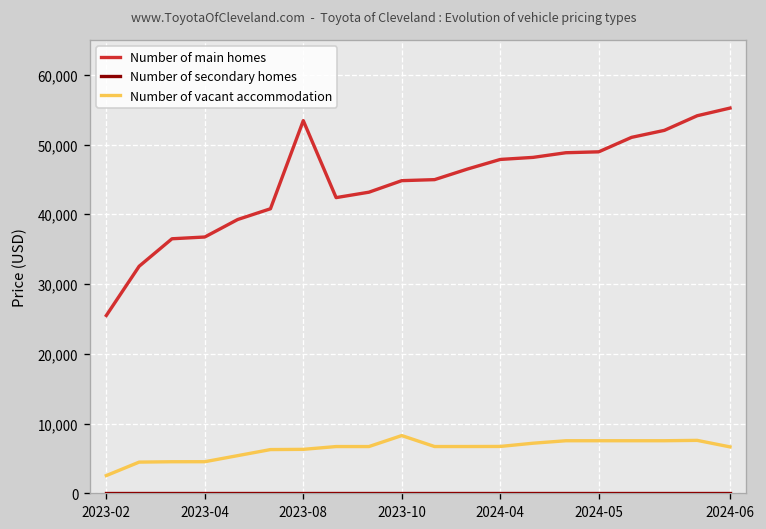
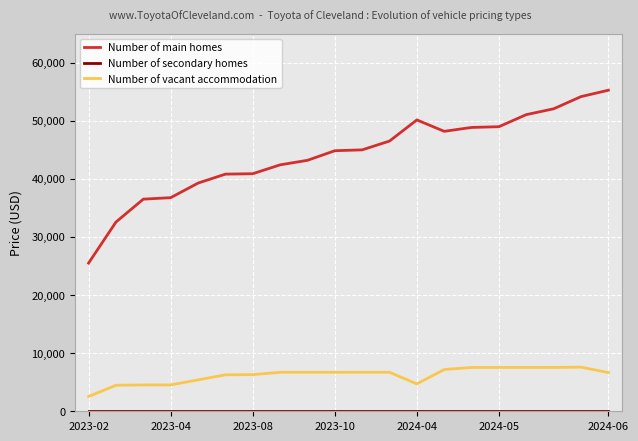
  {
    "Number of main homes": {
      "2023-02": "26,000",
      "2023-04": "37,000",
-     "2023-08": "53,000",
+     "2023-08": "41,000",
      "2023-10": "45,000",
-     "2024-04": "48,000",
+     "2024-04": "50,000",
      "2024-05": "49,000",
      "2024-06": "55,000"
    },
    "Number of secondary homes": {
      "2023-02": "0",
      "2023-04": "0",
      "2023-08": "0",
      "2023-10": "0",
      "2024-04": "0",
      "2024-05": "0",
      "2024-06": "0"
    },
    "Number of vacant accommodation": {
      "2023-02": "3,000",
      "2023-04": "5,000",
      "2023-08": "6,000",
-     "2023-10": "8,000",
-     "2024-04": "7,000",
+     "2023-10": "7,000",
+     "2024-04": "5,000",
      "2024-05": "8,000",
      "2024-06": "7,000"
    }
  }
